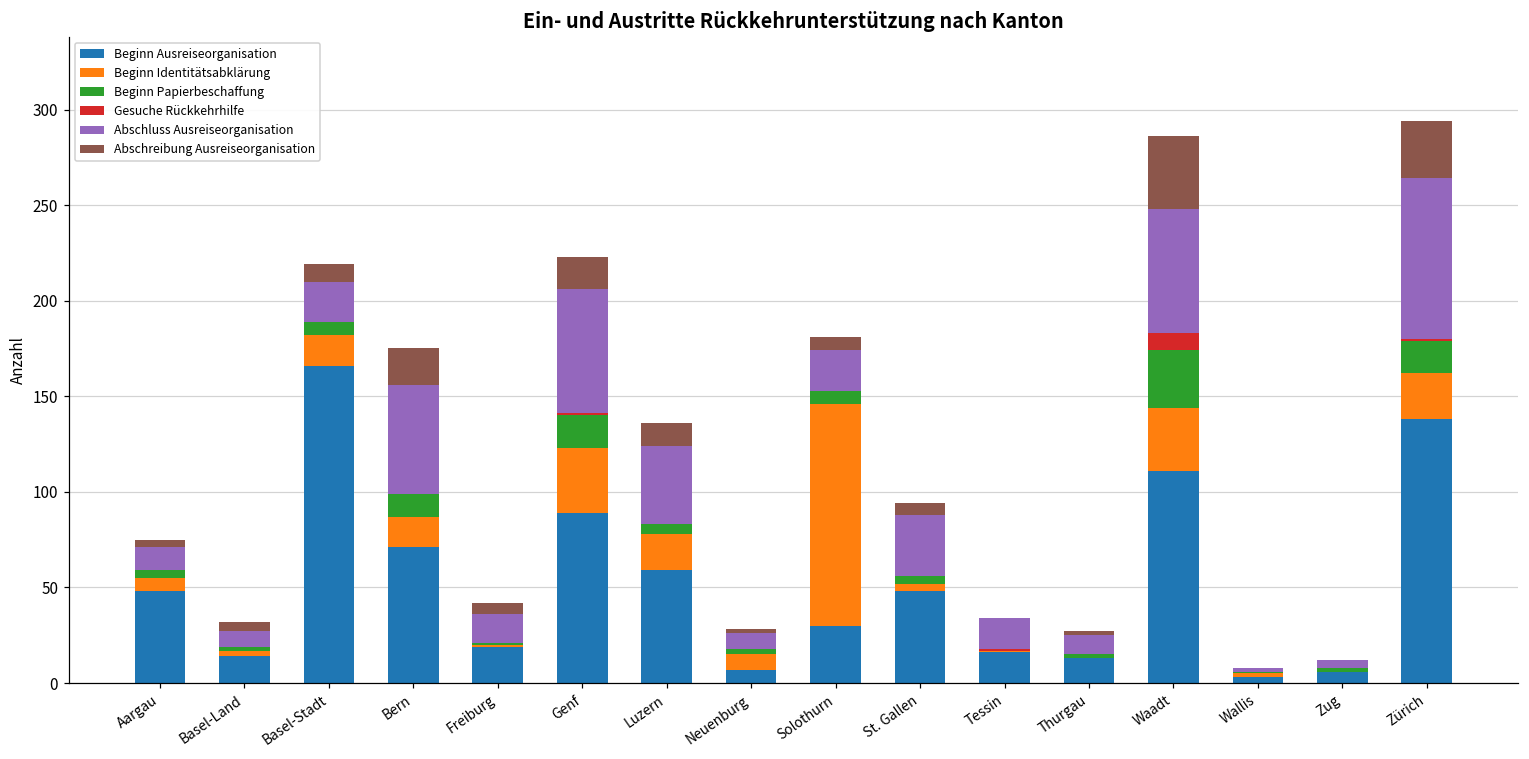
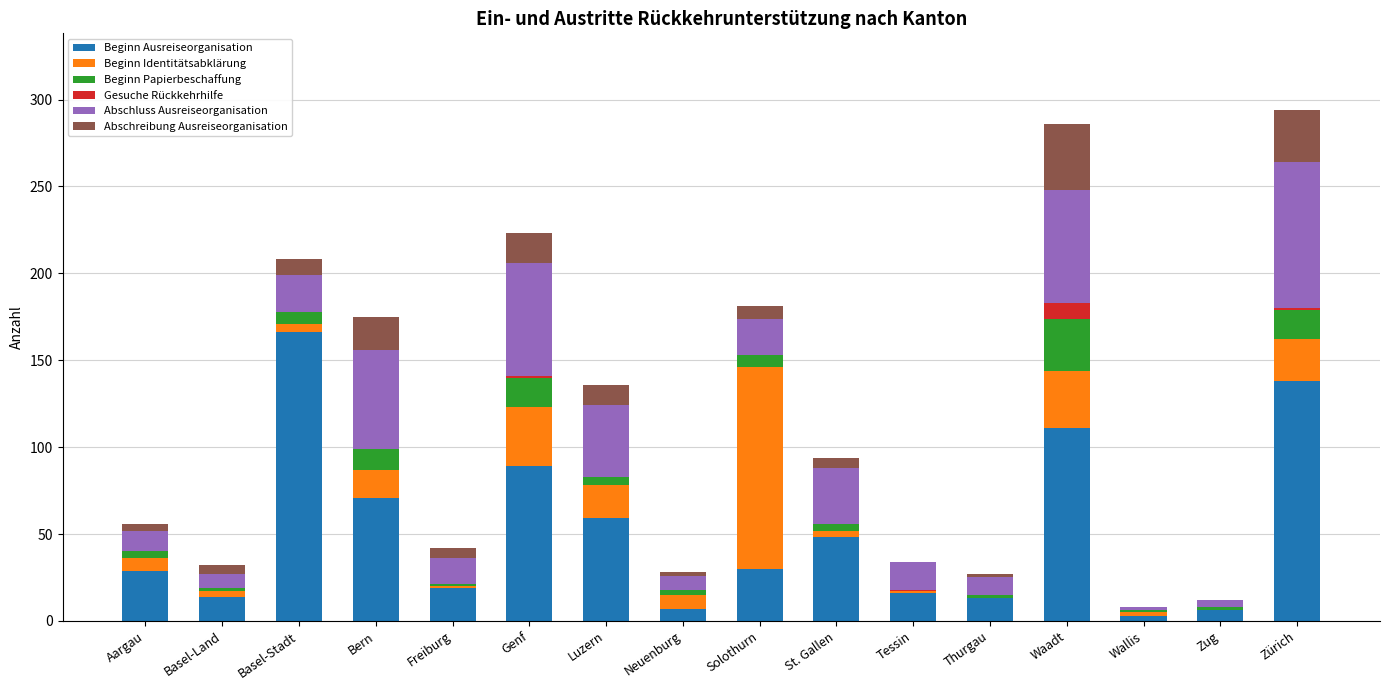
  {
    "Beginn Ausreiseorganisation": {
-     "Aargau": 48,
+     "Aargau": 29,
      "Basel-Land": 14,
      "Basel-Stadt": 166,
      "Bern": 71,
      "Freiburg": 19,
      "Genf": 89,
      "Luzern": 59,
      "Neuenburg": 7,
      "Solothurn": 30,
      "St. Gallen": 48,
      "Tessin": 16,
      "Thurgau": 13,
      "Waadt": 111,
      "Wallis": 3,
      "Zug": 6,
      "Zürich": 138
    },
    "Beginn Identitätsabklärung": {
      "Aargau": 7,
      "Basel-Land": 3,
-     "Basel-Stadt": 16,
+     "Basel-Stadt": 5,
      "Bern": 16,
      "Genf": 34,
      "Luzern": 19,
      "Neuenburg": 8,
      "Solothurn": 116,
      "St. Gallen": 4,
      "Thurgau": 0,
      "Waadt": 33,
      "Wallis": 2,
      "Zug": 0,
      "Zürich": 24
    },
    "Beginn Papierbeschaffung": {
      "Aargau": 4,
      "Basel-Land": 2,
      "Basel-Stadt": 7,
      "Bern": 12,
      "Genf": 17,
      "Luzern": 5,
      "Neuenburg": 3,
      "Solothurn": 7,
      "St. Gallen": 4,
      "Tessin": 0,
      "Thurgau": 2,
      "Waadt": 30,
      "Zug": 2,
      "Zürich": 17
    },
    "Gesuche Rückkehrhilfe": {
      "Aargau": 0,
      "Basel-Land": 0,
      "Basel-Stadt": 0,
      "Bern": 0,
      "Freiburg": 0,
      "Luzern": 0,
      "Neuenburg": 0,
      "Solothurn": 0,
      "St. Gallen": 0,
      "Thurgau": 0,
      "Waadt": 9,
      "Wallis": 0,
      "Zug": 0
    },
    "Abschluss Ausreiseorganisation": {
      "Aargau": 12,
      "Basel-Land": 8,
      "Basel-Stadt": 21,
      "Bern": 57,
      "Freiburg": 15,
      "Genf": 65,
      "Luzern": 41,
      "Neuenburg": 8,
      "Solothurn": 21,
      "St. Gallen": 32,
      "Tessin": 16,
      "Thurgau": 10,
      "Waadt": 65,
      "Wallis": 2,
      "Zug": 4,
      "Zürich": 84
    },
    "Abschreibung Ausreiseorganisation": {
      "Aargau": 4,
      "Basel-Land": 5,
      "Basel-Stadt": 9,
      "Bern": 19,
      "Freiburg": 6,
      "Genf": 17,
      "Luzern": 12,
      "Neuenburg": 2,
      "Solothurn": 7,
      "St. Gallen": 6,
      "Tessin": 0,
      "Thurgau": 2,
      "Waadt": 38,
      "Wallis": 0,
      "Zug": 0,
      "Zürich": 30
    }
  }
